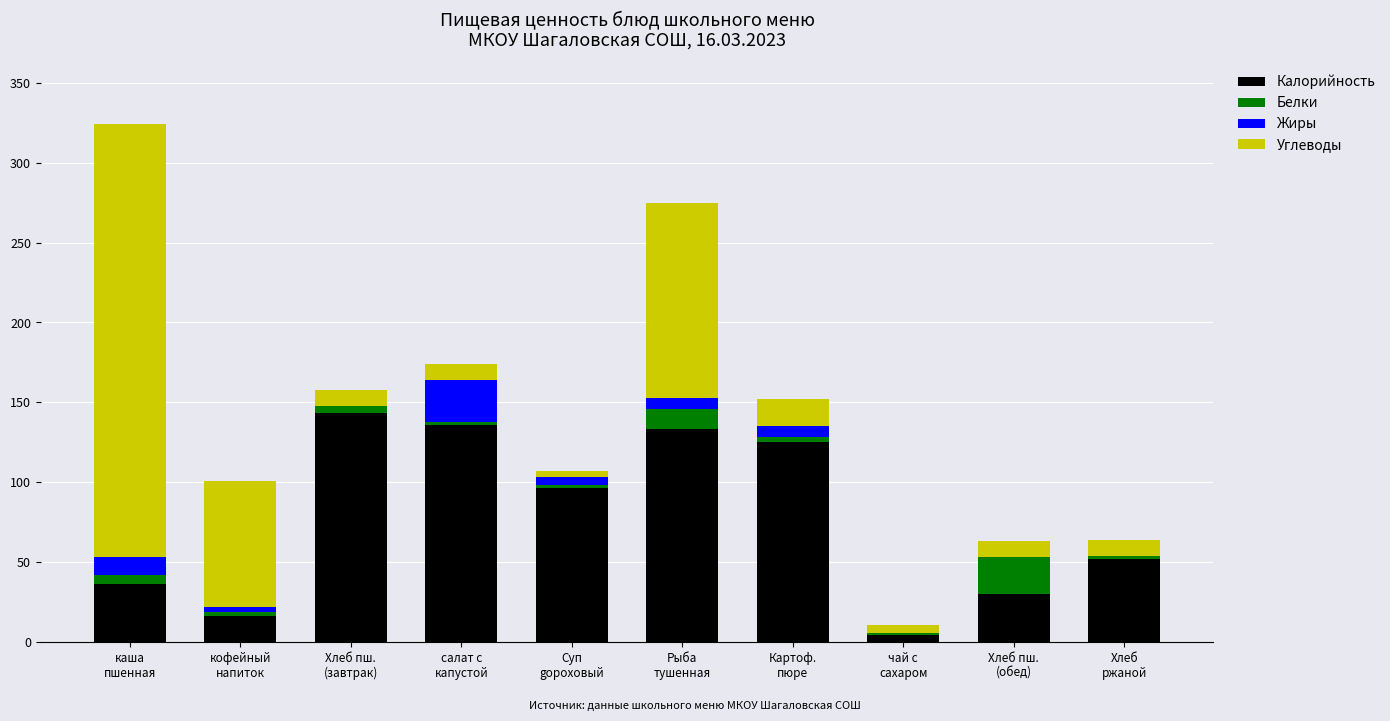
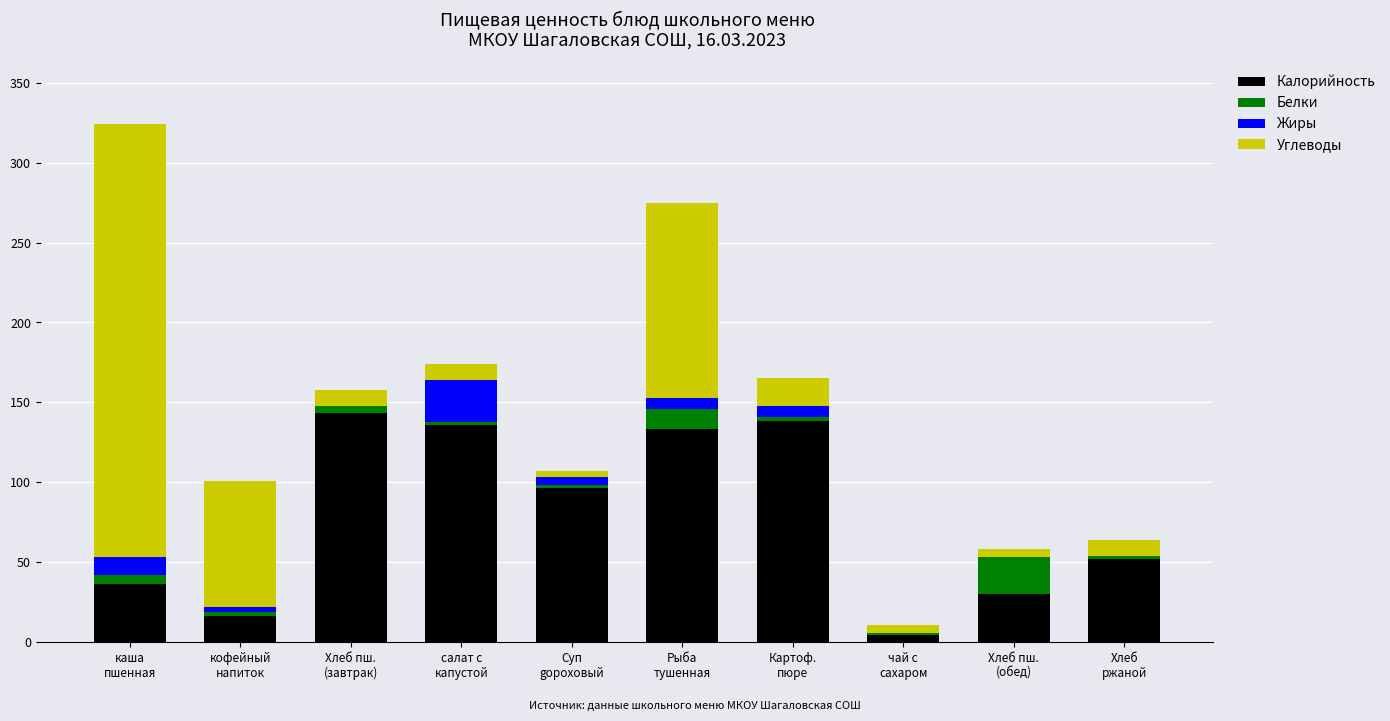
  {
    "Калорийность": {
      "каша пшенная": 36,
      "кофейный напиток": 16,
      "Хлеб пш. (завтрак)": 144,
      "салат с капустой": 136,
      "Суп gороховый": 97,
      "Рыба тушенная": 133,
-     "Картоф. пюре": 125,
+     "Картоф. пюре": 138,
      "чай с сахаром": 5,
      "Хлеб пш. (обед)": 30,
      "Хлеб ржаной": 52
    },
    "Белки": {
      "каша пшенная": 6,
      "кофейный напиток": 3,
      "Хлеб пш. (завтрак)": 4,
      "салат с капустой": 2,
      "Суп gороховый": 2,
      "Рыба тушенная": 13,
      "Картоф. пюре": 3,
      "Хлеб пш. (обед)": 23,
      "Хлеб ржаной": 2
    },
    "Жиры": {
      "каша пшенная": 11,
      "кофейный напиток": 3,
      "Хлеб пш. (завтрак)": 0,
      "салат с капустой": 27,
      "Суп gороховый": 5,
      "Рыба тушенная": 7,
      "Картоф. пюре": 7,
      "чай с сахаром": 0,
      "Хлеб пш. (обед)": 0,
      "Хлеб ржаной": 0
    },
    "Углеводы": {
      "каша пшенная": 271,
      "кофейный напиток": 79,
      "Хлеб пш. (завтрак)": 10,
      "салат с капустой": 10,
      "Суп gороховый": 4,
      "Рыба тушенная": 122,
      "Картоф. пюре": 17,
      "чай с сахаром": 5,
-     "Хлеб пш. (обед)": 10,
+     "Хлеб пш. (обед)": 5,
      "Хлеб ржаной": 10
    }
  }
